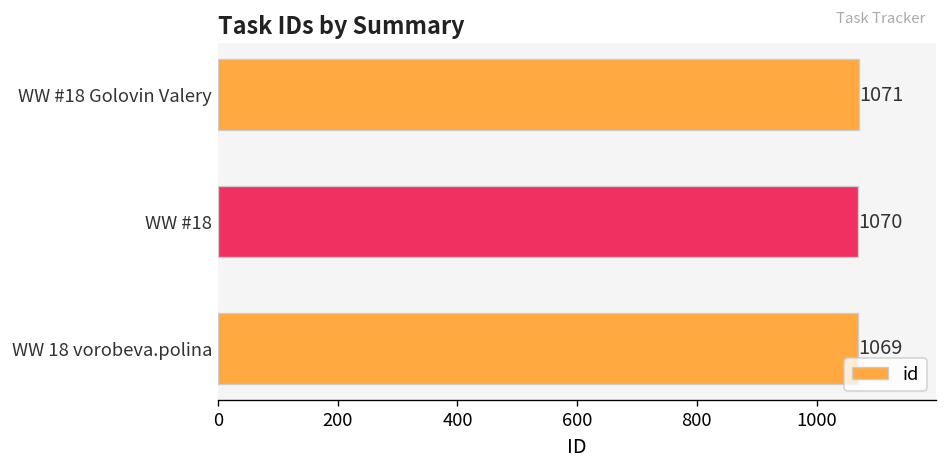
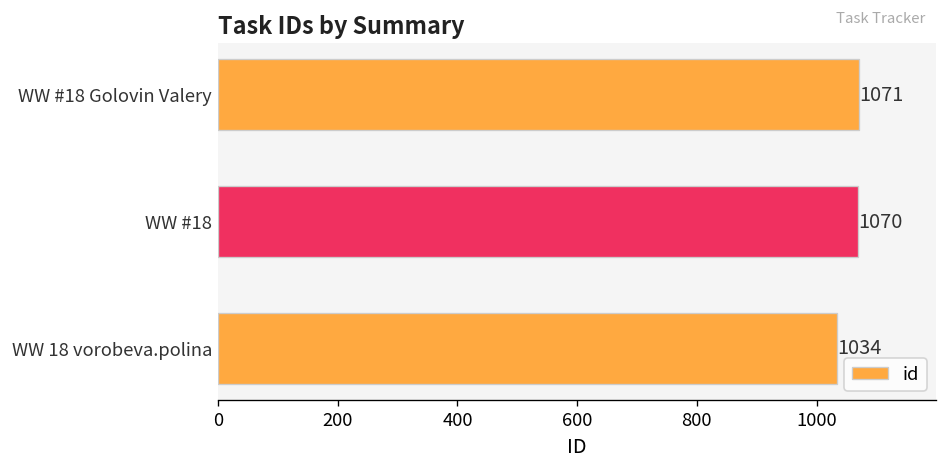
  {
    "WW #18 Golovin Valery": 1071,
    "WW #18": 1070,
-   "WW 18 vorobeva.polina": 1069
+   "WW 18 vorobeva.polina": 1034
  }
